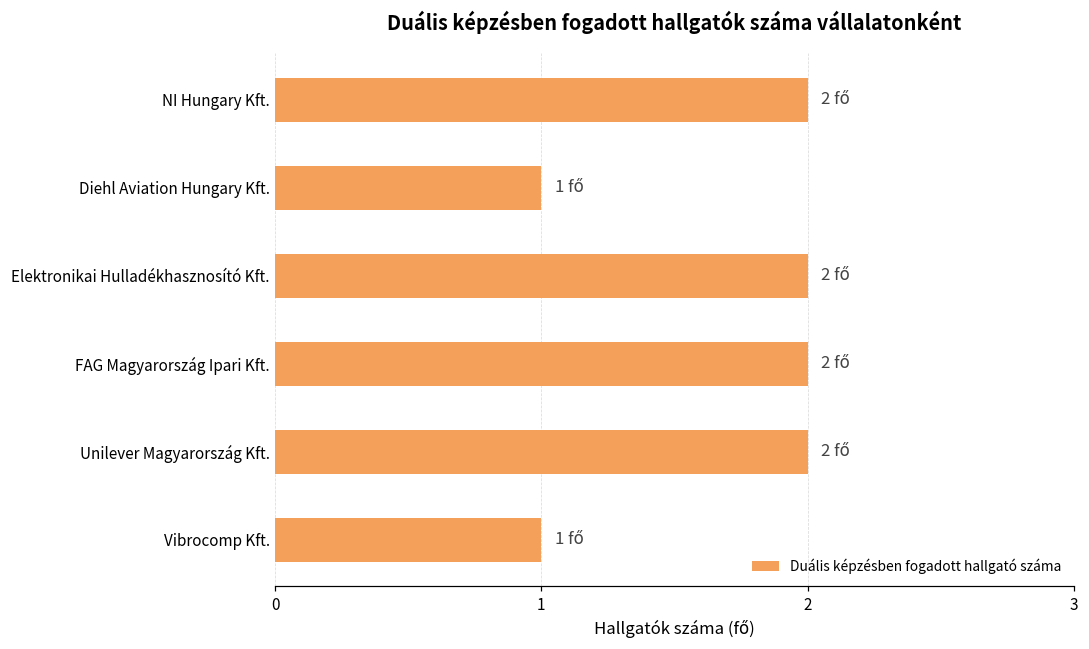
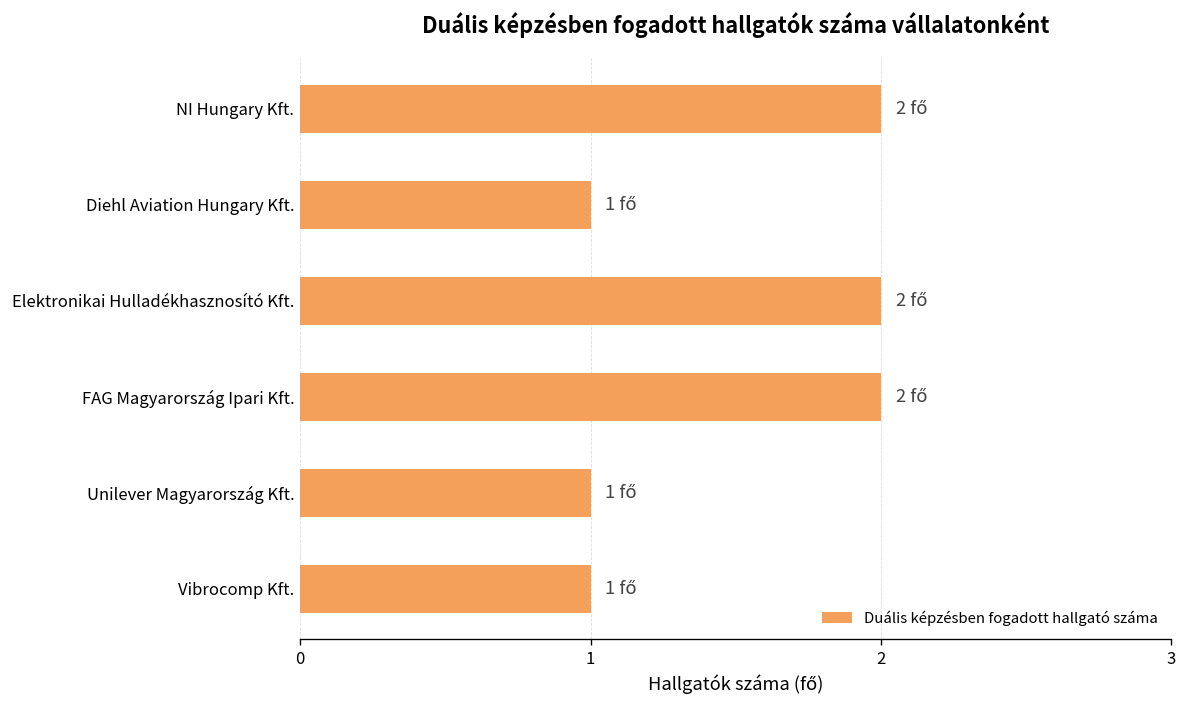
  {
    "NI Hungary Kft.": 2,
    "Diehl Aviation Hungary Kft.": 1,
    "Elektronikai Hulladékhasznosító Kft.": 2,
    "FAG Magyarország Ipari Kft.": 2,
-   "Unilever Magyarország Kft.": 2,
+   "Unilever Magyarország Kft.": 1,
    "Vibrocomp Kft.": 1
  }
